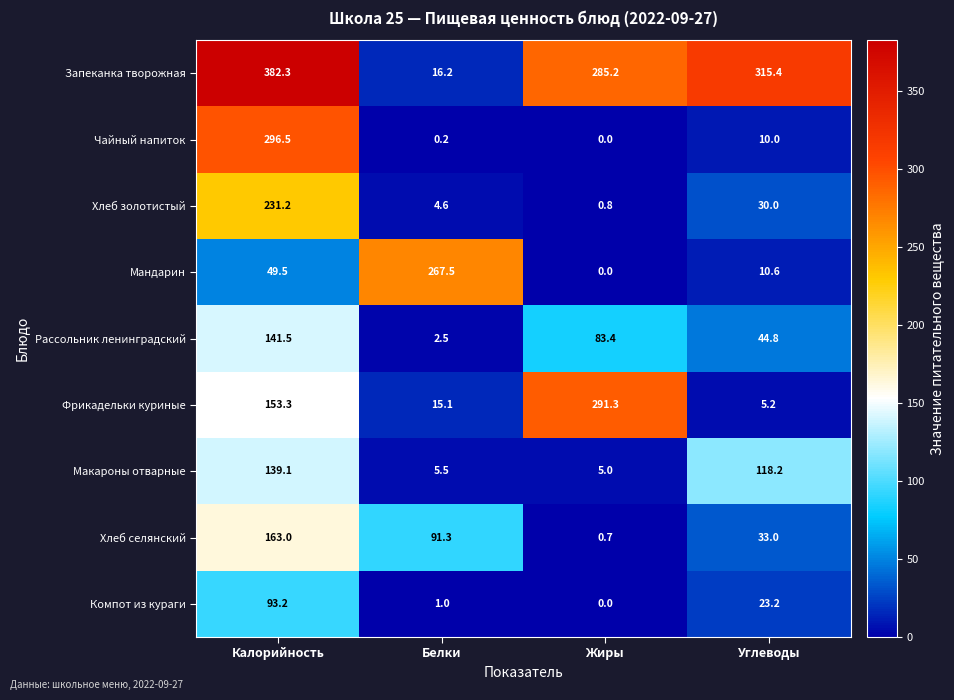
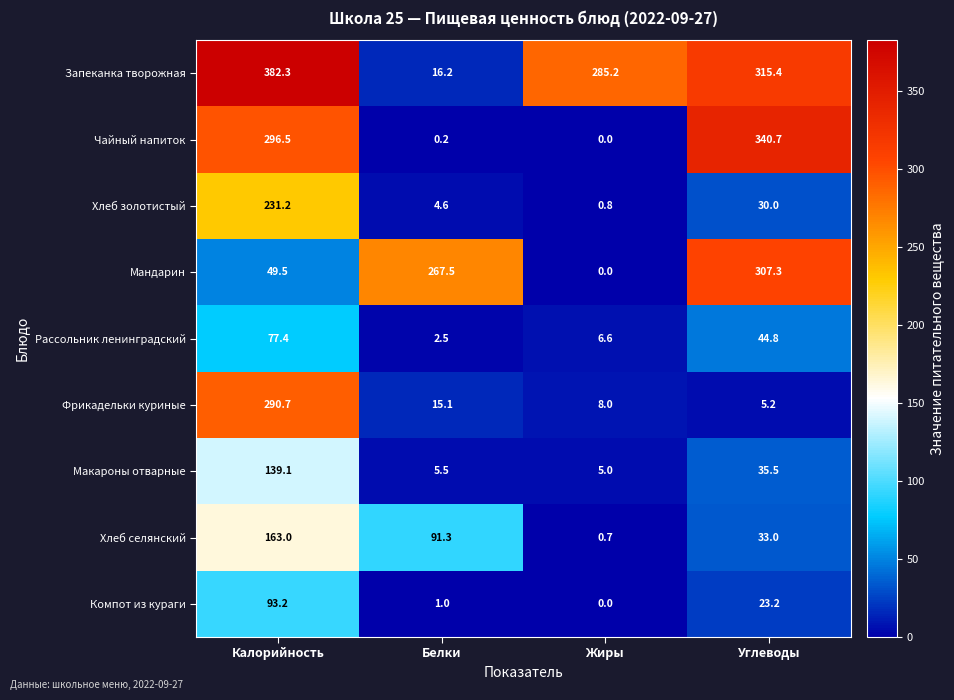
  {
    "Запеканка творожная": {
      "Калорийность": 382.3,
      "Белки": 16.2,
      "Жиры": 285.2,
      "Углеводы": 315.4
    },
    "Чайный напиток": {
      "Калорийность": 296.5,
      "Белки": 0.2,
      "Жиры": 0.0,
-     "Углеводы": 10.0
+     "Углеводы": 340.7
    },
    "Хлеб золотистый": {
      "Калорийность": 231.2,
      "Белки": 4.6,
      "Жиры": 0.8,
      "Углеводы": 30.0
    },
    "Мандарин": {
      "Калорийность": 49.5,
      "Белки": 267.5,
      "Жиры": 0.0,
-     "Углеводы": 10.6
+     "Углеводы": 307.3
    },
    "Рассольник ленинградский": {
-     "Калорийность": 141.5,
+     "Калорийность": 77.4,
      "Белки": 2.5,
-     "Жиры": 83.4,
+     "Жиры": 6.6,
      "Углеводы": 44.8
    },
    "Фрикадельки куриные": {
-     "Калорийность": 153.3,
+     "Калорийность": 290.7,
      "Белки": 15.1,
-     "Жиры": 291.3,
+     "Жиры": 8.0,
      "Углеводы": 5.2
    },
    "Макароны отварные": {
      "Калорийность": 139.1,
      "Белки": 5.5,
      "Жиры": 5.0,
-     "Углеводы": 118.2
+     "Углеводы": 35.5
    },
    "Хлеб селянский": {
      "Калорийность": 163.0,
      "Белки": 91.3,
      "Жиры": 0.7,
      "Углеводы": 33.0
    },
    "Компот из кураги": {
      "Калорийность": 93.2,
      "Белки": 1.0,
      "Жиры": 0.0,
      "Углеводы": 23.2
    }
  }
